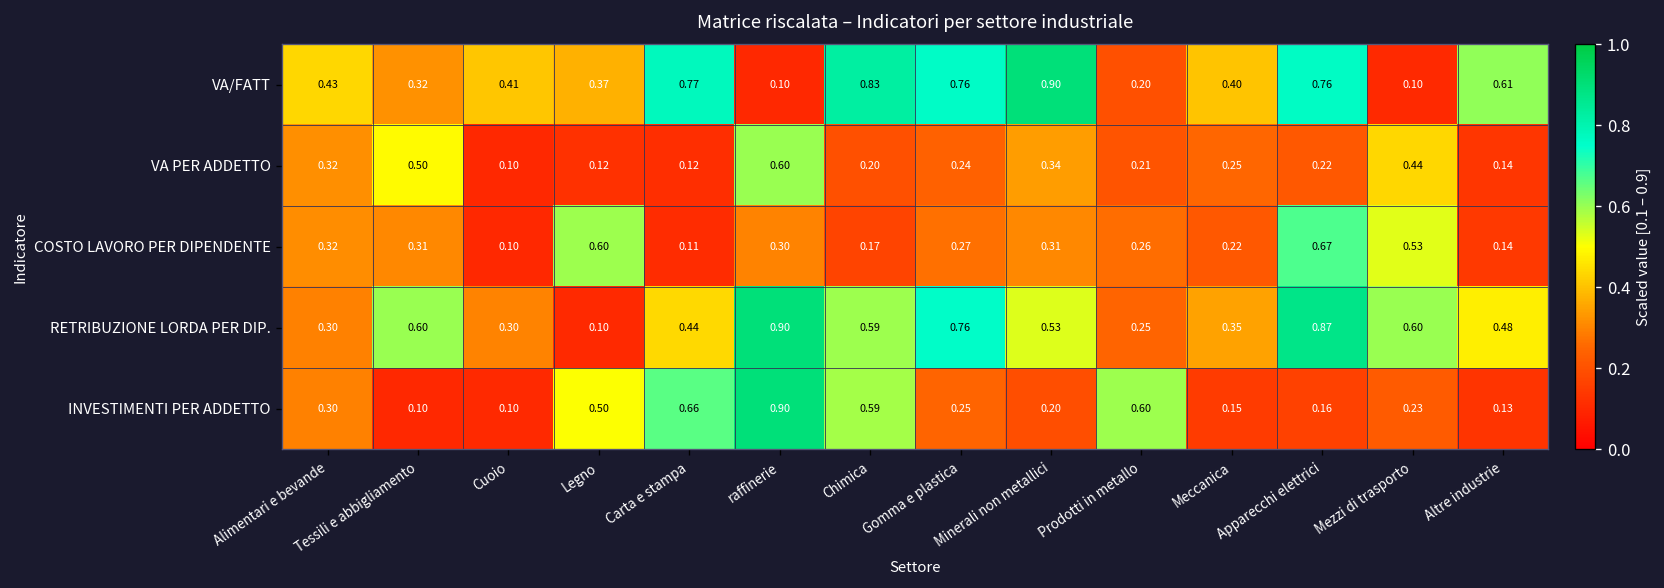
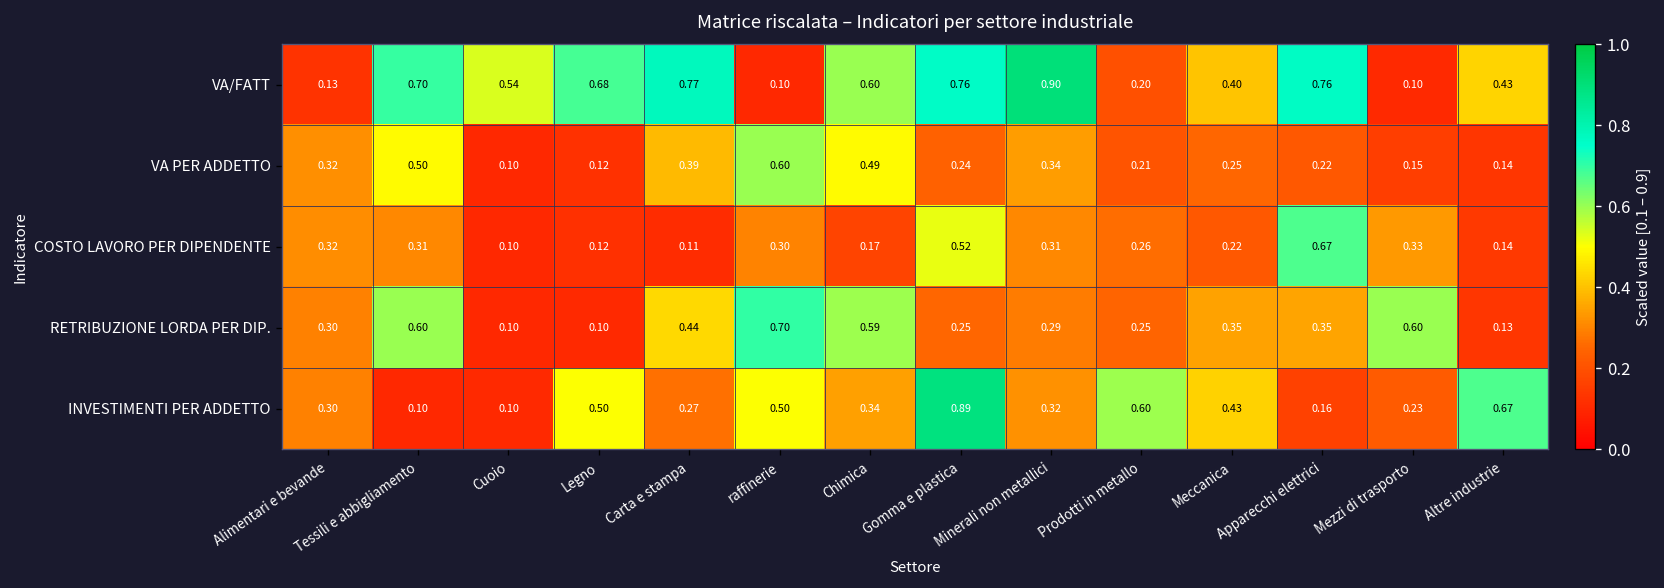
  {
    "VA/FATT": {
-     "Alimentari e bevande": 0.43,
-     "Tessili e abbigliamento": 0.32,
-     "Cuoio": 0.41,
-     "Legno": 0.37,
+     "Alimentari e bevande": 0.13,
+     "Tessili e abbigliamento": 0.70,
+     "Cuoio": 0.54,
+     "Legno": 0.68,
      "Carta e stampa": 0.77,
      "raffinerie": 0.10,
-     "Chimica": 0.83,
+     "Chimica": 0.60,
      "Gomma e plastica": 0.76,
      "Minerali non metallici": 0.90,
      "Prodotti in metallo": 0.20,
      "Meccanica": 0.40,
      "Apparecchi elettrici": 0.76,
      "Mezzi di trasporto": 0.10,
-     "Altre industrie": 0.61
+     "Altre industrie": 0.43
    },
    "VA PER ADDETTO": {
      "Alimentari e bevande": 0.32,
      "Tessili e abbigliamento": 0.50,
      "Cuoio": 0.10,
      "Legno": 0.12,
-     "Carta e stampa": 0.12,
+     "Carta e stampa": 0.39,
      "raffinerie": 0.60,
-     "Chimica": 0.20,
+     "Chimica": 0.49,
      "Gomma e plastica": 0.24,
      "Minerali non metallici": 0.34,
      "Prodotti in metallo": 0.21,
      "Meccanica": 0.25,
      "Apparecchi elettrici": 0.22,
-     "Mezzi di trasporto": 0.44,
+     "Mezzi di trasporto": 0.15,
      "Altre industrie": 0.14
    },
    "COSTO LAVORO PER DIPENDENTE": {
      "Alimentari e bevande": 0.32,
      "Tessili e abbigliamento": 0.31,
      "Cuoio": 0.10,
-     "Legno": 0.60,
+     "Legno": 0.12,
      "Carta e stampa": 0.11,
      "raffinerie": 0.30,
      "Chimica": 0.17,
-     "Gomma e plastica": 0.27,
+     "Gomma e plastica": 0.52,
      "Minerali non metallici": 0.31,
      "Prodotti in metallo": 0.26,
      "Meccanica": 0.22,
      "Apparecchi elettrici": 0.67,
-     "Mezzi di trasporto": 0.53,
+     "Mezzi di trasporto": 0.33,
      "Altre industrie": 0.14
    },
    "RETRIBUZIONE LORDA PER DIP.": {
      "Alimentari e bevande": 0.30,
      "Tessili e abbigliamento": 0.60,
-     "Cuoio": 0.30,
+     "Cuoio": 0.10,
      "Legno": 0.10,
      "Carta e stampa": 0.44,
-     "raffinerie": 0.90,
+     "raffinerie": 0.70,
      "Chimica": 0.59,
-     "Gomma e plastica": 0.76,
-     "Minerali non metallici": 0.53,
+     "Gomma e plastica": 0.25,
+     "Minerali non metallici": 0.29,
      "Prodotti in metallo": 0.25,
      "Meccanica": 0.35,
-     "Apparecchi elettrici": 0.87,
+     "Apparecchi elettrici": 0.35,
      "Mezzi di trasporto": 0.60,
-     "Altre industrie": 0.48
+     "Altre industrie": 0.13
    },
    "INVESTIMENTI PER ADDETTO": {
      "Alimentari e bevande": 0.30,
      "Tessili e abbigliamento": 0.10,
      "Cuoio": 0.10,
      "Legno": 0.50,
-     "Carta e stampa": 0.66,
-     "raffinerie": 0.90,
-     "Chimica": 0.59,
-     "Gomma e plastica": 0.25,
-     "Minerali non metallici": 0.20,
+     "Carta e stampa": 0.27,
+     "raffinerie": 0.50,
+     "Chimica": 0.34,
+     "Gomma e plastica": 0.89,
+     "Minerali non metallici": 0.32,
      "Prodotti in metallo": 0.60,
-     "Meccanica": 0.15,
+     "Meccanica": 0.43,
      "Apparecchi elettrici": 0.16,
      "Mezzi di trasporto": 0.23,
-     "Altre industrie": 0.13
+     "Altre industrie": 0.67
    }
  }
